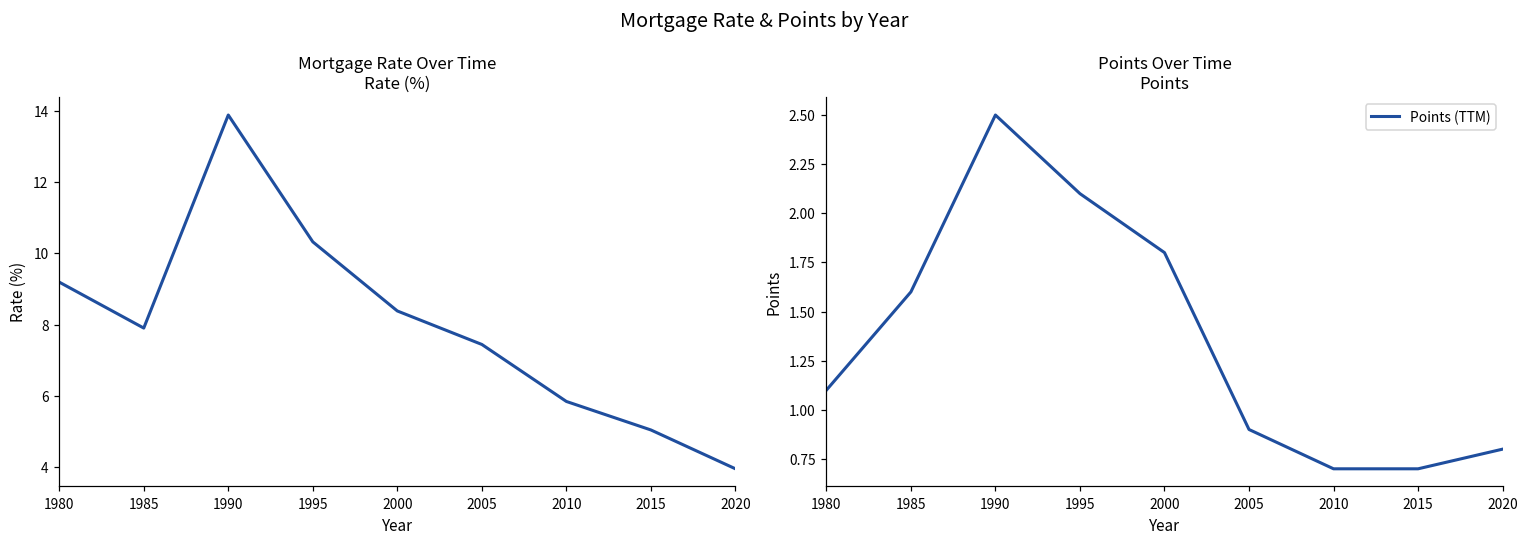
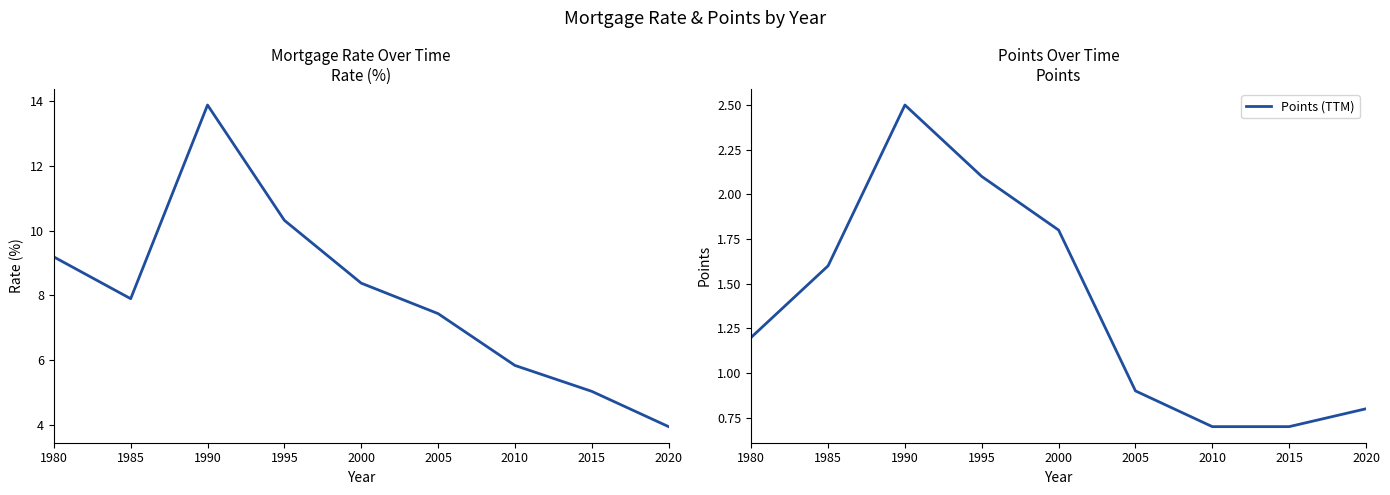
  {
    "Mortgage Rate Over Time Rate (%)": {
      "1980": 9.2,
      "1985": 7.9,
      "1990": 13.9,
      "1995": 10.3,
      "2000": 8.4,
      "2005": 7.4,
      "2010": 5.8,
      "2015": 5.0,
      "2020": 4.0
    },
    "Points Over Time Points": {
-     "1980": 1.1,
+     "1980": 1.2,
      "1985": 1.6,
      "1990": 2.5,
      "1995": 2.1,
      "2000": 1.8,
      "2005": 0.9,
      "2010": 0.7,
      "2015": 0.7,
      "2020": 0.8
    }
  }
